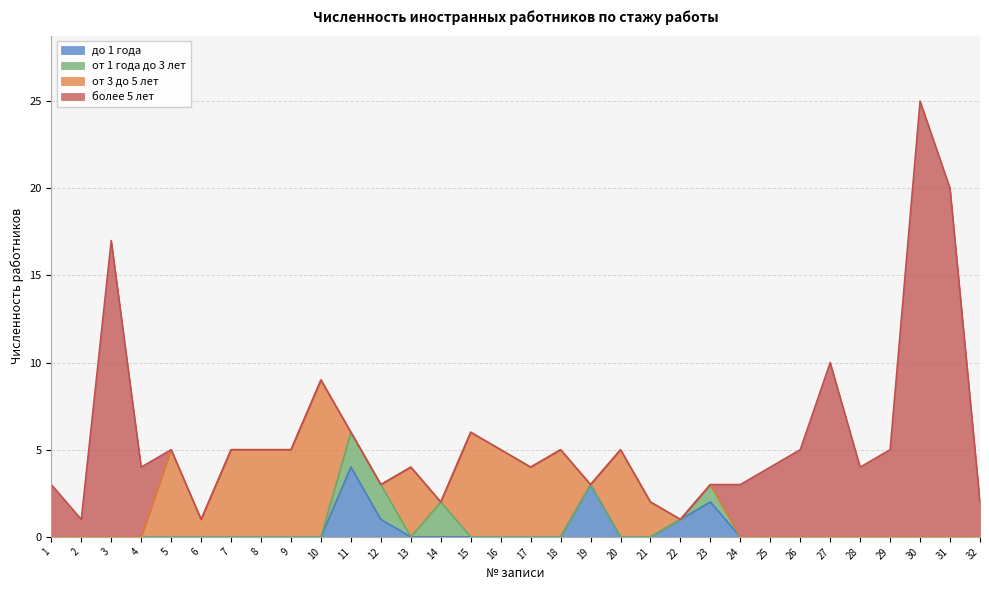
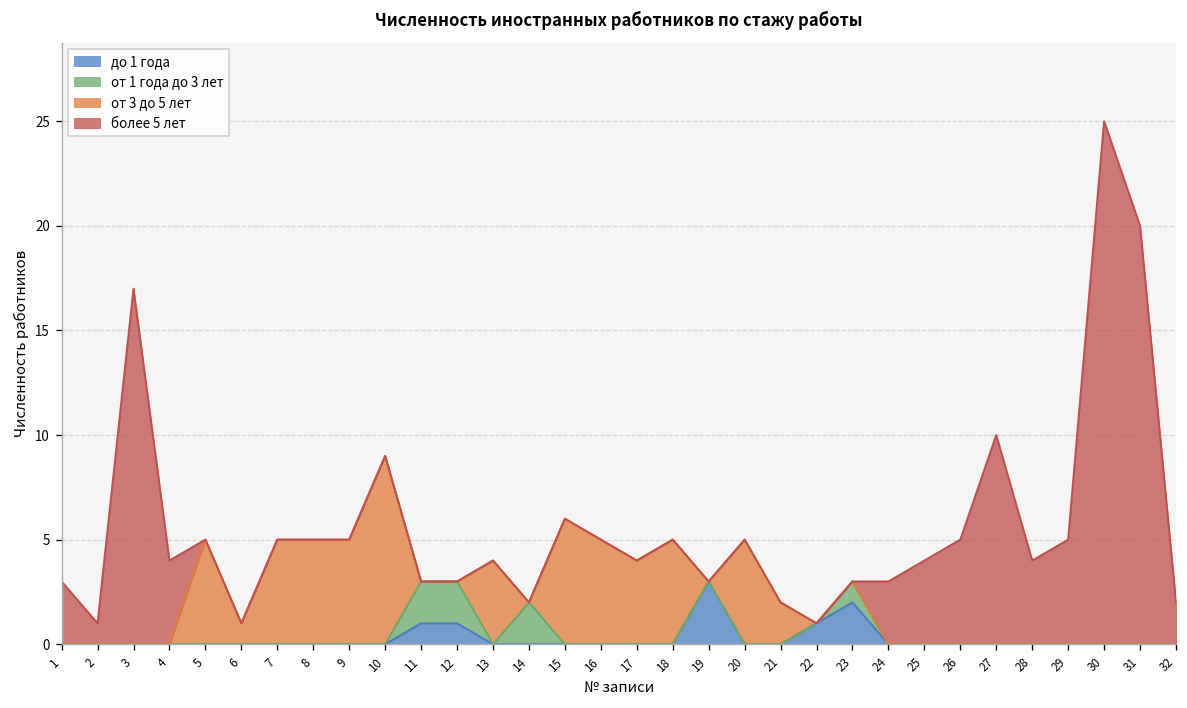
  {
    "до 1 года": {
-     "11": 4,
+     "11": 1,
      "12": 1,
      "14": 0,
      "23": 2
    }
  }
